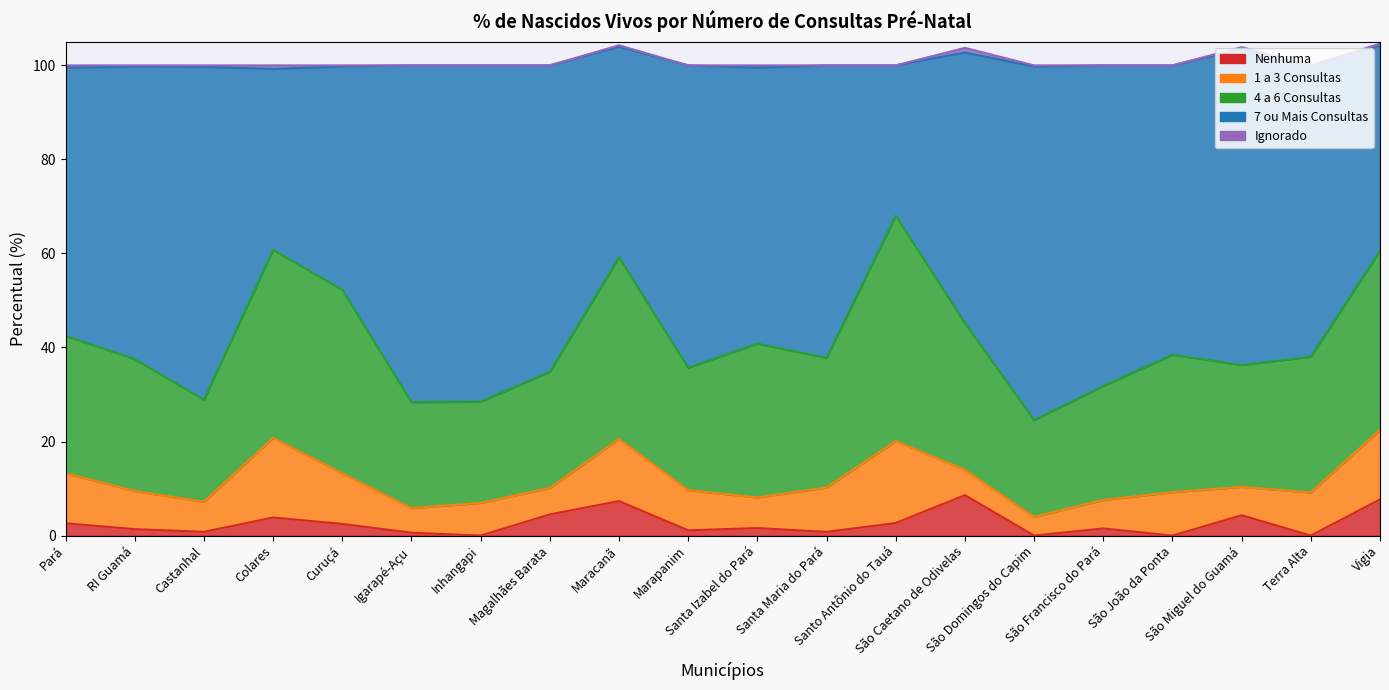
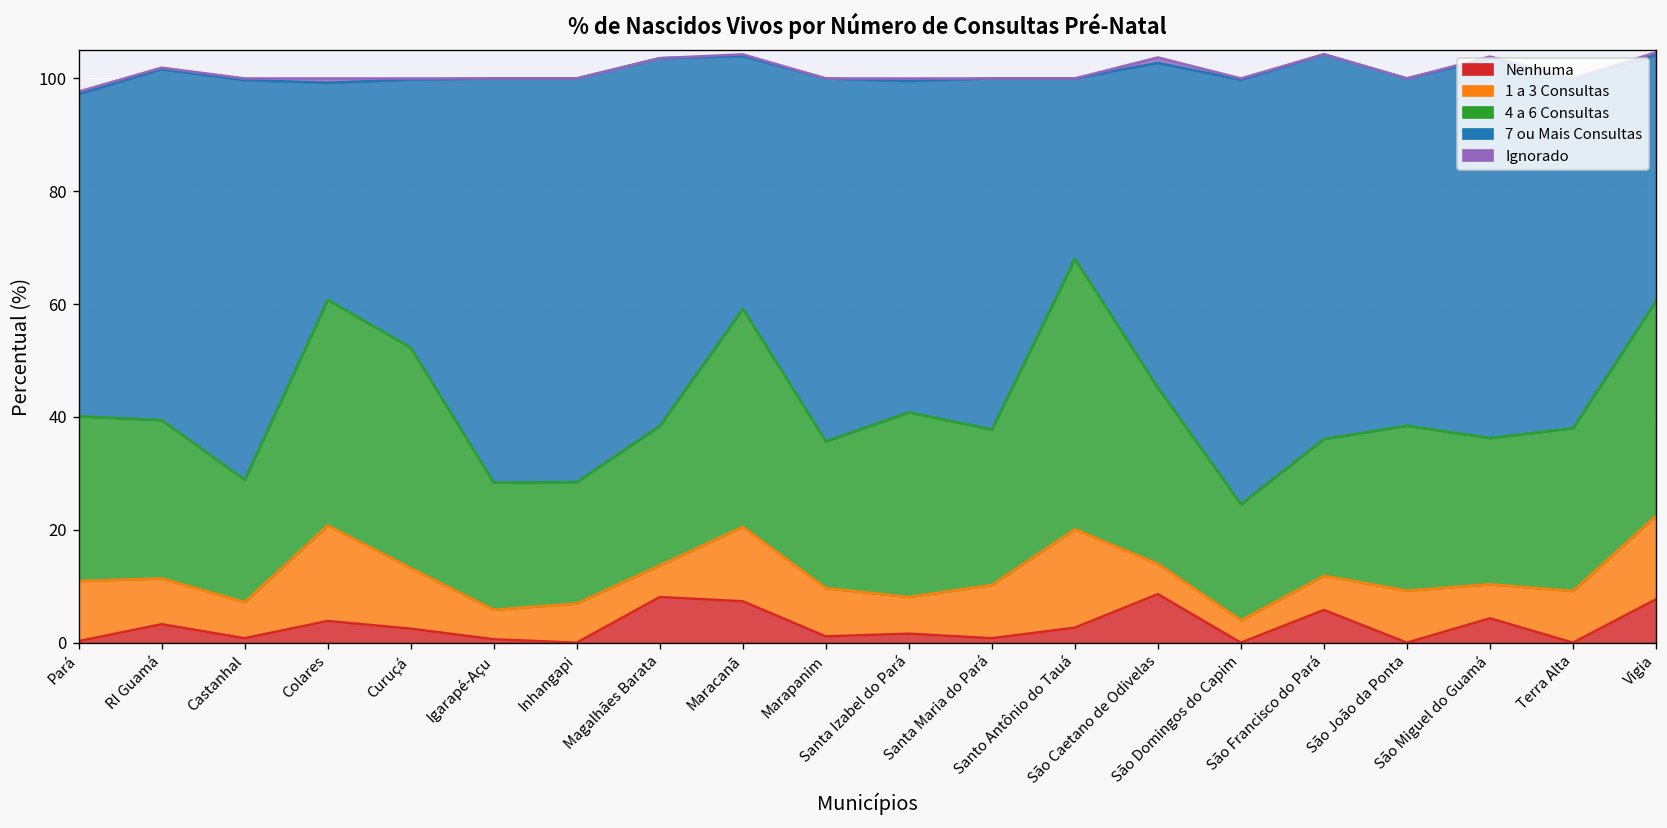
  {
    "Nenhuma": {
-     "Pará": 3,
-     "RI Guamá": 1,
+     "Pará": 0,
+     "RI Guamá": 3,
      "Castanhal": 1,
      "Colares": 4,
      "Curuçá": 2,
      "Igarapé-Açu": 1,
      "Inhangapi": 0,
-     "Magalhães Barata": 4,
+     "Magalhães Barata": 8,
      "Maracanã": 7,
      "Marapanim": 1,
      "Santa Izabel do Pará": 2,
      "Santa Maria do Pará": 1,
      "Santo Antônio do Tauá": 3,
      "São Caetano de Odivelas": 9,
      "São Domingos do Capim": 0,
-     "São Francisco do Pará": 2,
+     "São Francisco do Pará": 6,
      "São João da Ponta": 0,
      "São Miguel do Guamá": 4,
      "Terra Alta": 0,
      "Vigia": 8
    },
    "1 a 3 Consultas": {
      "Pará": 11,
      "RI Guamá": 8,
      "Castanhal": 6,
      "Colares": 17,
      "Curuçá": 11,
      "Igarapé-Açu": 5,
      "Inhangapi": 7,
      "Magalhães Barata": 6,
      "Maracanã": 13,
      "Marapanim": 9,
      "Santa Izabel do Pará": 6,
      "Santa Maria do Pará": 9,
      "Santo Antônio do Tauá": 17,
      "São Caetano de Odivelas": 5,
      "São Domingos do Capim": 4,
      "São Francisco do Pará": 6,
      "São João da Ponta": 9,
      "São Miguel do Guamá": 6,
      "Terra Alta": 9,
      "Vigia": 15
    },
    "4 a 6 Consultas": {
      "Pará": 29,
      "RI Guamá": 28,
      "Castanhal": 22,
      "Colares": 40,
      "Curuçá": 39,
      "Igarapé-Açu": 23,
      "Inhangapi": 22,
      "Magalhães Barata": 25,
      "Maracanã": 39,
      "Marapanim": 26,
      "Santa Izabel do Pará": 33,
      "Santa Maria do Pará": 28,
      "Santo Antônio do Tauá": 48,
      "São Caetano de Odivelas": 31,
      "São Domingos do Capim": 21,
      "São Francisco do Pará": 24,
      "São João da Ponta": 29,
      "São Miguel do Guamá": 26,
      "Terra Alta": 29,
      "Vigia": 38
    },
    "7 ou Mais Consultas": {
      "Colares": 38,
      "São Caetano de Odivelas": 58
    },
    "Ignorado": {
      "Colares": 1,
      "São Caetano de Odivelas": 1
    }
  }
